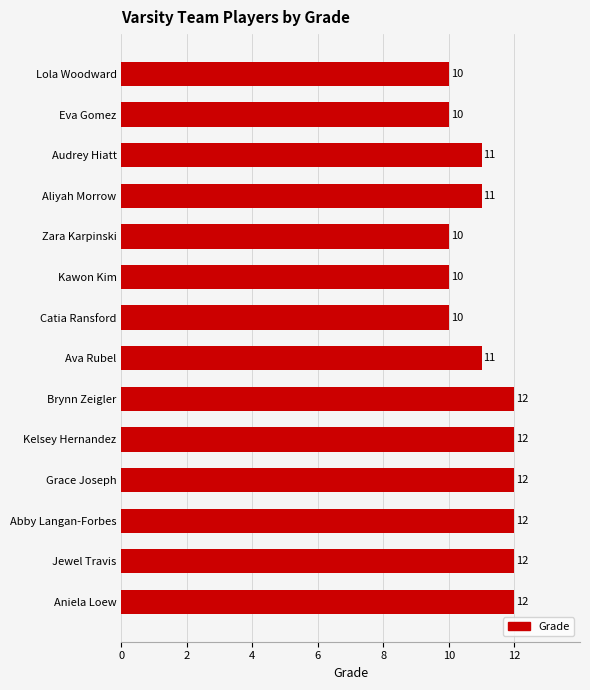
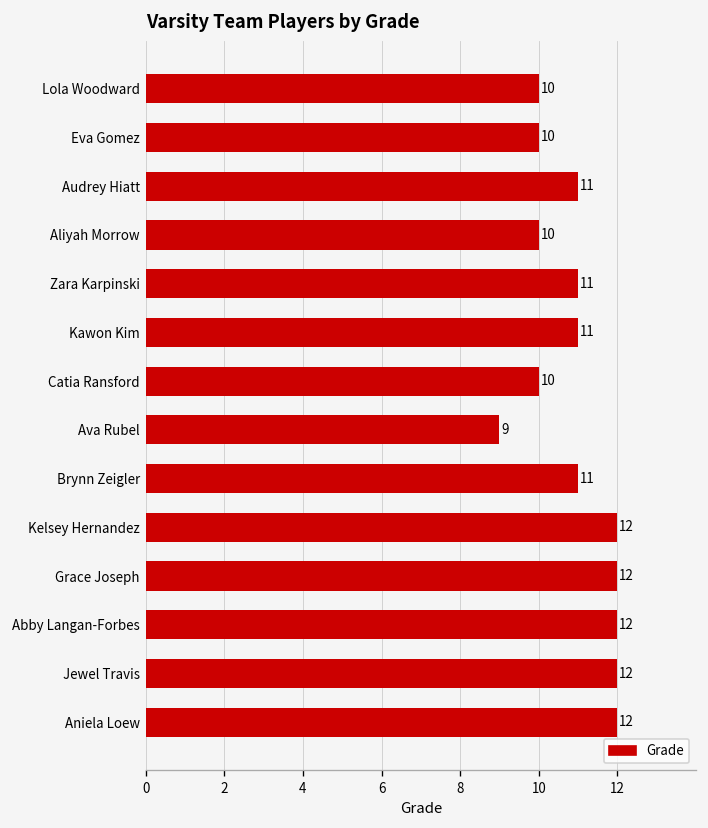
  {
    "Lola Woodward": 10,
    "Eva Gomez": 10,
    "Audrey Hiatt": 11,
-   "Aliyah Morrow": 11,
-   "Zara Karpinski": 10,
-   "Kawon Kim": 10,
+   "Aliyah Morrow": 10,
+   "Zara Karpinski": 11,
+   "Kawon Kim": 11,
    "Catia Ransford": 10,
-   "Ava Rubel": 11,
-   "Brynn Zeigler": 12,
+   "Ava Rubel": 9,
+   "Brynn Zeigler": 11,
    "Kelsey Hernandez": 12,
    "Grace Joseph": 12,
    "Abby Langan-Forbes": 12,
    "Jewel Travis": 12,
    "Aniela Loew": 12
  }
